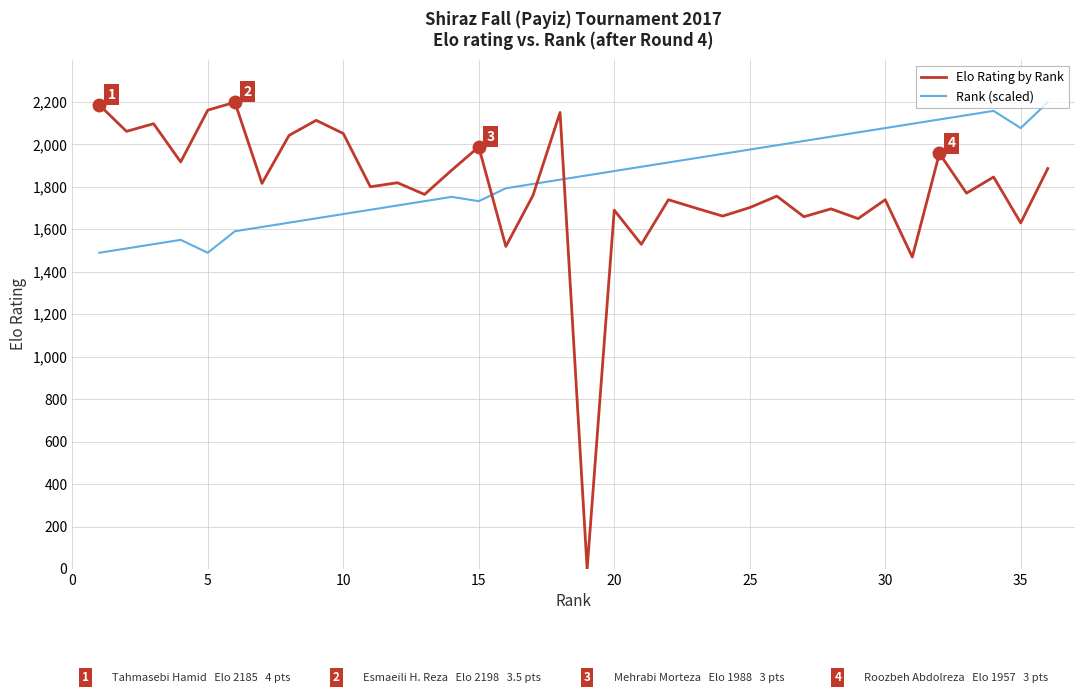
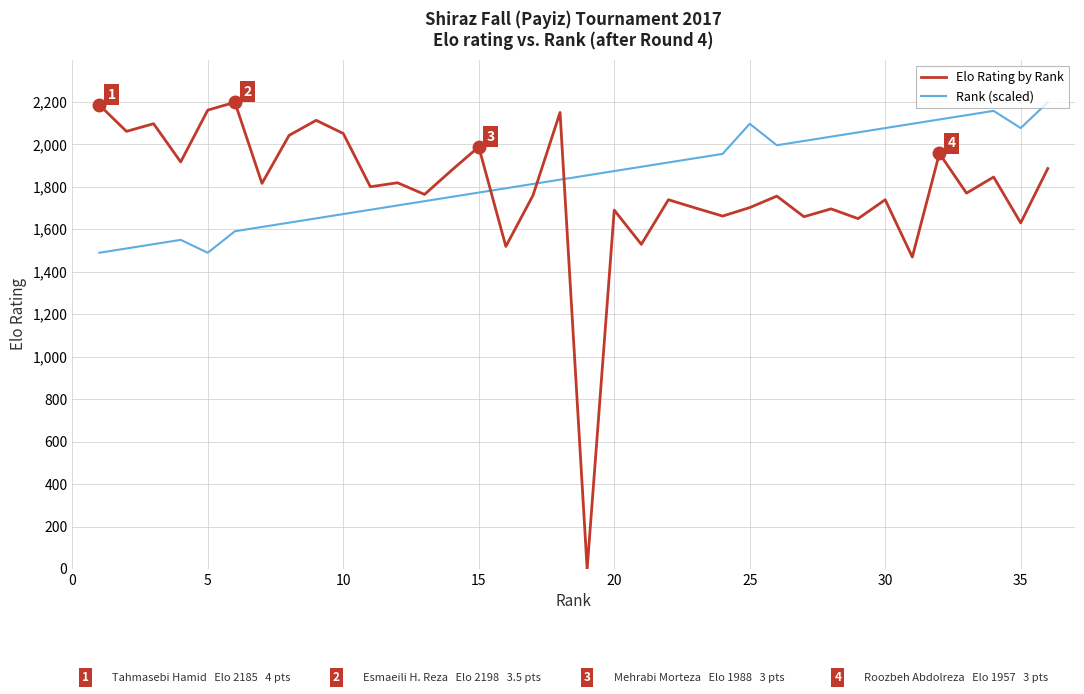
  {
    "Rank (scaled)": {
      "5": "1,490",
      "10": "1,670",
-     "15": "1,730",
+     "15": "1,770",
      "20": "1,870",
-     "25": "1,980",
+     "25": "2,100",
      "30": "2,080",
      "35": "2,080"
    }
  }
